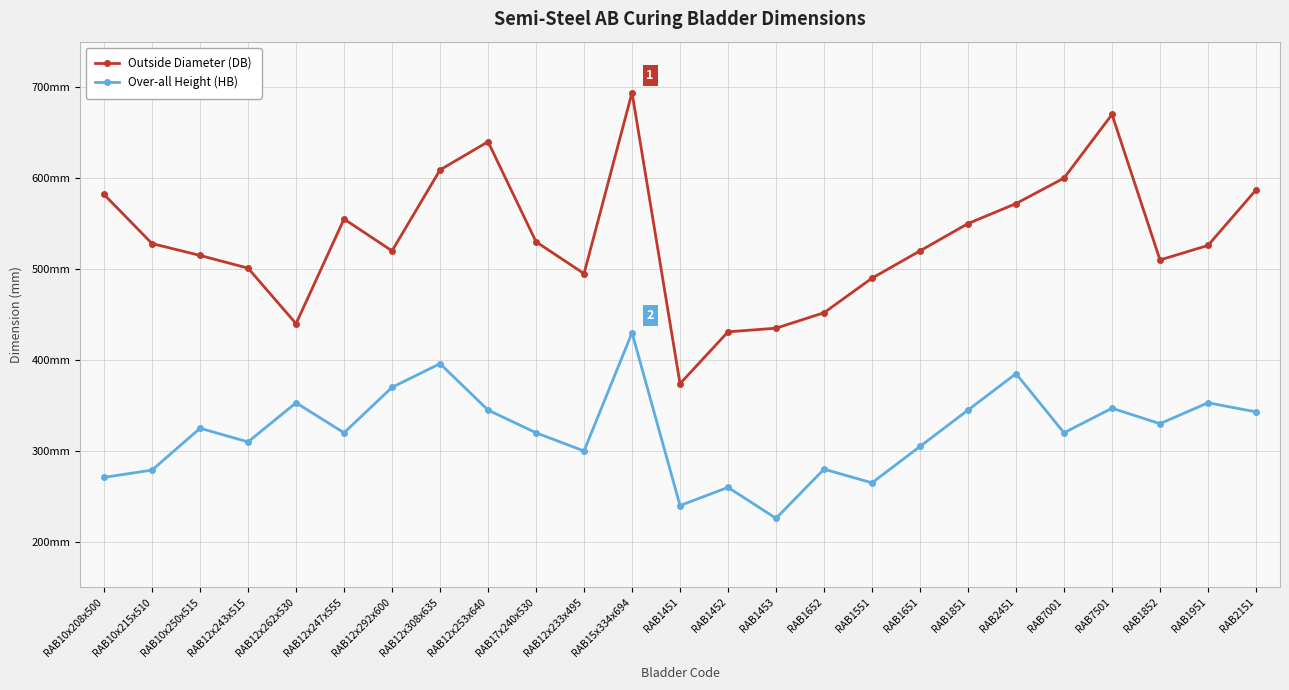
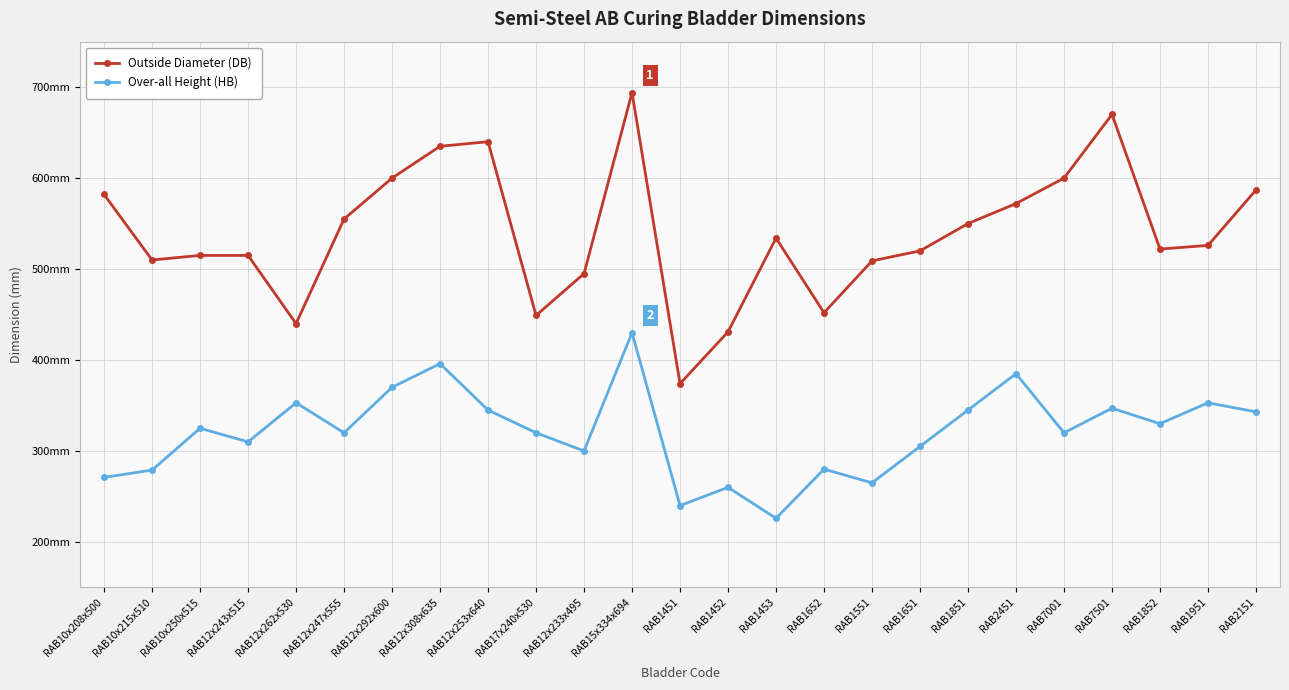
  {
    "Outside Diameter (DB)": {
      "RAB10x208x500": "580mm",
-     "RAB10x215x510": "530mm",
+     "RAB10x215x510": "510mm",
      "RAB10x250x515": "520mm",
-     "RAB12x243x515": "500mm",
+     "RAB12x243x515": "520mm",
      "RAB12x262x530": "440mm",
      "RAB12x247x555": "560mm",
-     "RAB12x292x600": "520mm",
-     "RAB12x308x635": "610mm",
+     "RAB12x292x600": "600mm",
+     "RAB12x308x635": "640mm",
      "RAB12x253x640": "640mm",
-     "RAB17x240x530": "530mm",
+     "RAB17x240x530": "450mm",
      "RAB12x233x495": "500mm",
      "RAB1451": "370mm",
      "RAB1452": "430mm",
-     "RAB1453": "440mm",
+     "RAB1453": "530mm",
      "RAB1652": "450mm",
-     "RAB1551": "490mm",
+     "RAB1551": "510mm",
      "RAB1651": "520mm",
      "RAB1851": "550mm",
      "RAB2451": "570mm",
      "RAB7001": "600mm",
      "RAB7501": "670mm",
-     "RAB1852": "510mm",
+     "RAB1852": "520mm",
      "RAB1951": "530mm",
      "RAB2151": "590mm"
    },
    "Over-all Height (HB)": {
      "RAB10x208x500": "270mm",
      "RAB10x215x510": "280mm",
      "RAB10x250x515": "330mm",
      "RAB12x243x515": "310mm",
      "RAB12x262x530": "350mm",
      "RAB12x247x555": "320mm",
      "RAB12x292x600": "370mm",
      "RAB12x308x635": "400mm",
      "RAB12x253x640": "350mm",
      "RAB17x240x530": "320mm",
      "RAB12x233x495": "300mm",
      "RAB1451": "240mm",
      "RAB1452": "260mm",
      "RAB1453": "230mm",
      "RAB1652": "280mm",
      "RAB1551": "270mm",
      "RAB1651": "310mm",
      "RAB1851": "350mm",
      "RAB2451": "390mm",
      "RAB7001": "320mm",
      "RAB7501": "350mm",
      "RAB1852": "330mm",
      "RAB1951": "350mm",
      "RAB2151": "340mm"
    }
  }
